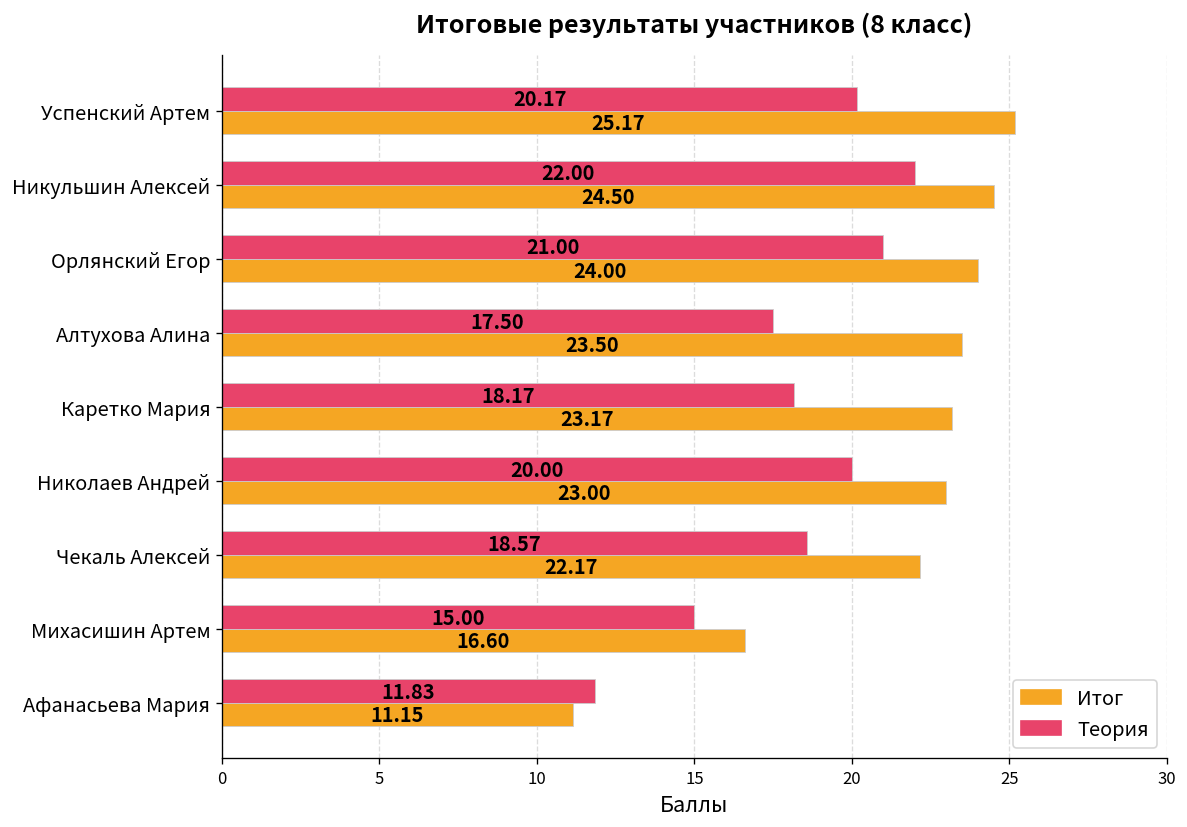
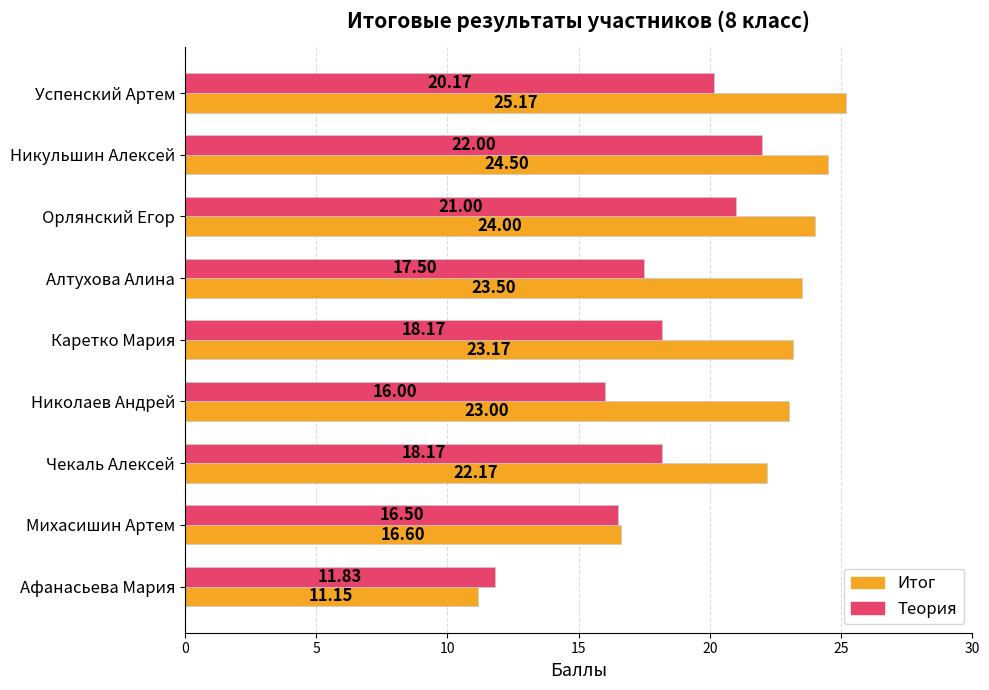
  {
    "Итог": {
      "Успенский Артем": 25.17,
      "Никульшин Алексей": 24.50,
      "Орлянский Егор": 24.00,
      "Алтухова Алина": 23.50,
      "Каретко Мария": 23.17,
      "Николаев Андрей": 23.00,
      "Чекаль Алексей": 22.17,
      "Михасишин Артем": 16.60,
      "Афанасьева Мария": 11.15
    },
    "Теория": {
      "Успенский Артем": 20.17,
      "Никульшин Алексей": 22.00,
      "Орлянский Егор": 21.00,
      "Алтухова Алина": 17.50,
      "Каретко Мария": 18.17,
-     "Николаев Андрей": 20.00,
-     "Чекаль Алексей": 18.57,
-     "Михасишин Артем": 15.00,
+     "Николаев Андрей": 16.00,
+     "Чекаль Алексей": 18.17,
+     "Михасишин Артем": 16.50,
      "Афанасьева Мария": 11.83
    }
  }
